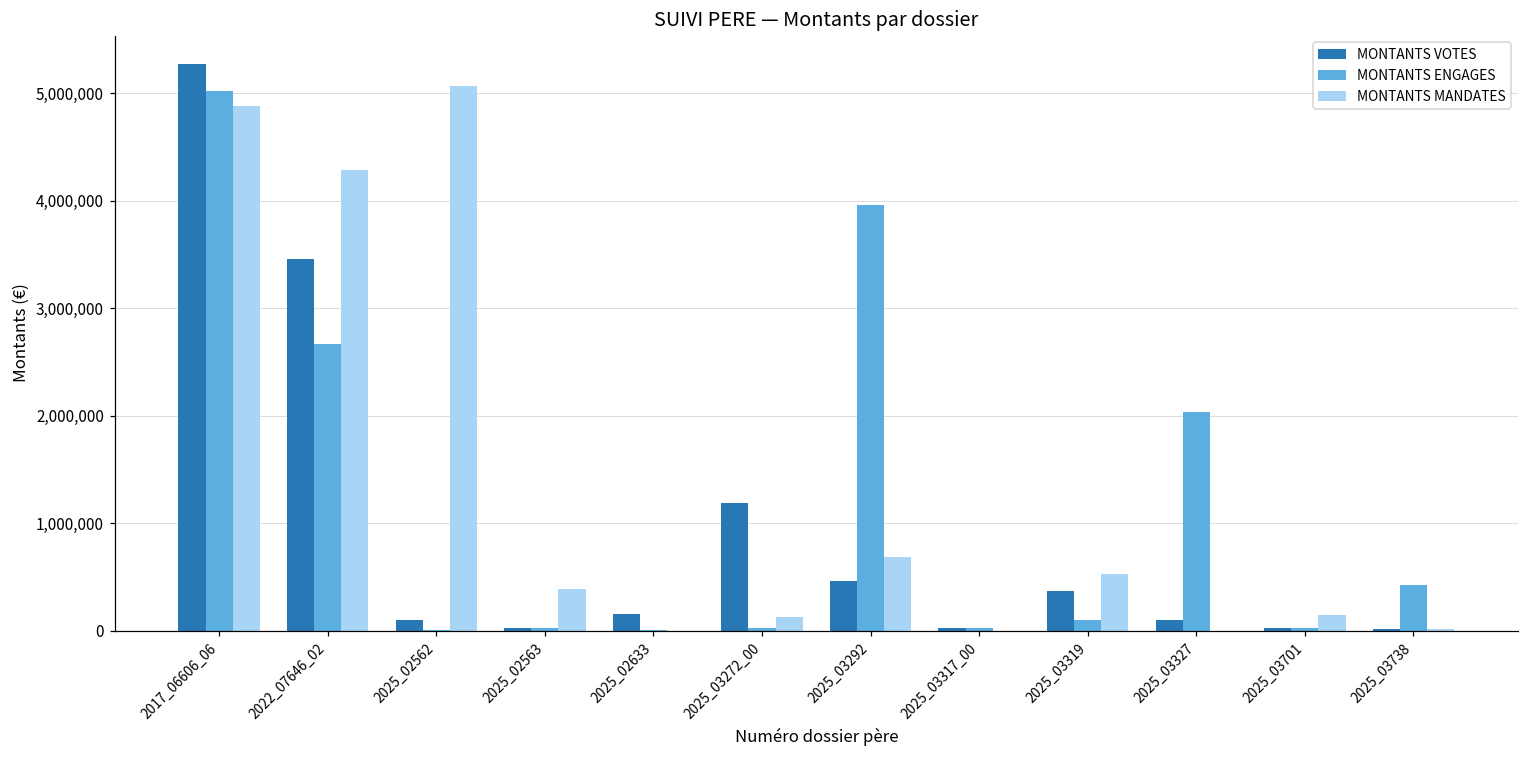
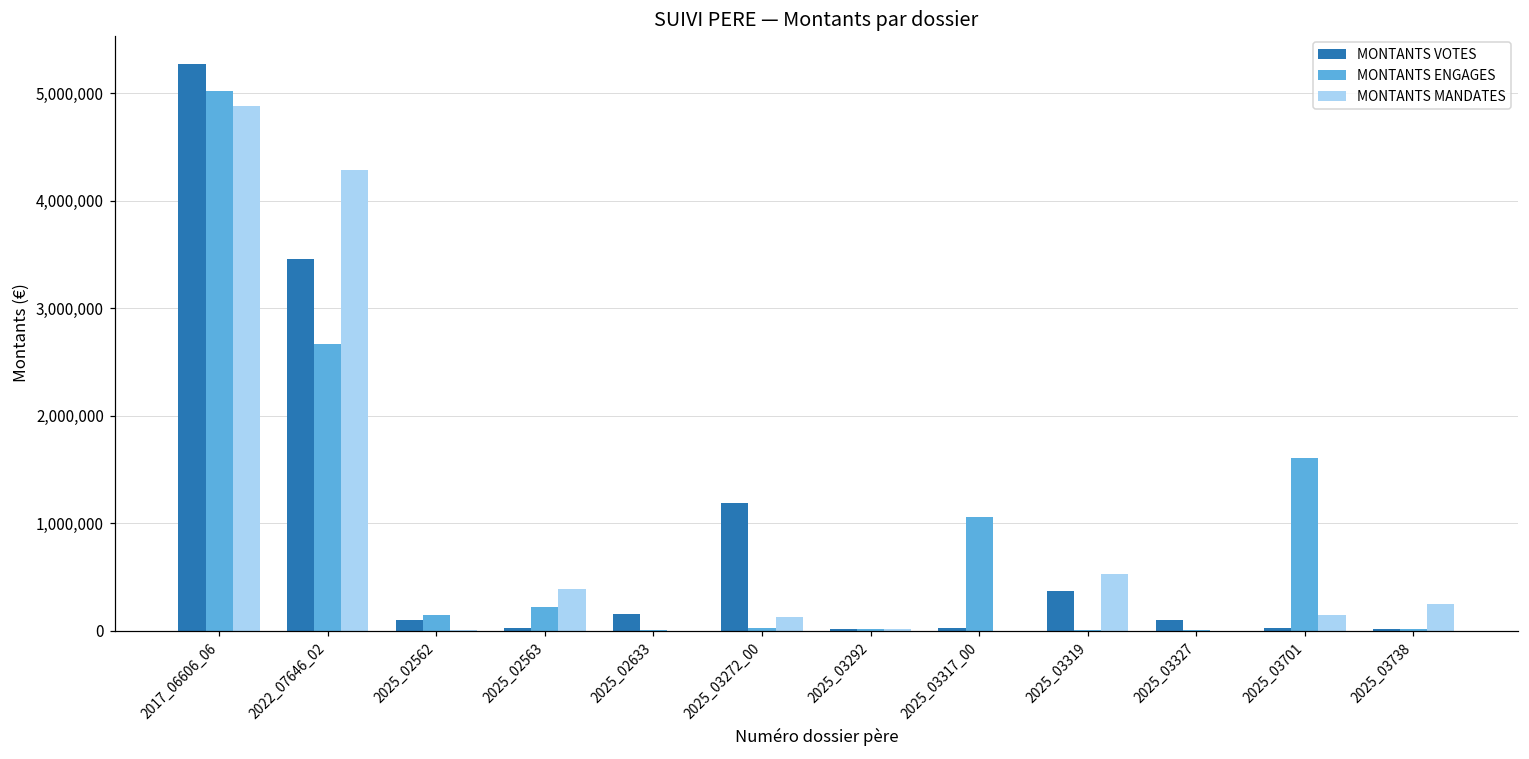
  {
    "MONTANTS VOTES": {
      "2017_06606_06": "5,300,000",
      "2022_07646_02": "3,500,000",
      "2025_02562": "100,000",
      "2025_02633": "100,000",
      "2025_03272_00": "1,200,000",
-     "2025_03292": "500,000",
+     "2025_03292": "0",
      "2025_03319": "400,000",
      "2025_03327": "100,000"
    },
    "MONTANTS ENGAGES": {
      "2017_06606_06": "5,000,000",
      "2022_07646_02": "2,700,000",
-     "2025_02562": "0",
-     "2025_02563": "0",
-     "2025_03292": "4,000,000",
-     "2025_03317_00": "0",
-     "2025_03319": "100,000",
-     "2025_03327": "2,000,000",
-     "2025_03701": "0",
-     "2025_03738": "400,000"
+     "2025_02562": "100,000",
+     "2025_02563": "200,000",
+     "2025_03292": "0",
+     "2025_03317_00": "1,100,000",
+     "2025_03319": "0",
+     "2025_03327": "0",
+     "2025_03701": "1,600,000",
+     "2025_03738": "0"
    },
    "MONTANTS MANDATES": {
      "2017_06606_06": "4,900,000",
      "2022_07646_02": "4,300,000",
-     "2025_02562": "5,100,000",
+     "2025_02562": "0",
      "2025_02563": "400,000",
      "2025_02633": "0",
      "2025_03272_00": "100,000",
-     "2025_03292": "700,000",
+     "2025_03292": "0",
      "2025_03317_00": "0",
      "2025_03319": "500,000",
      "2025_03327": "0",
      "2025_03701": "100,000",
-     "2025_03738": "0"
+     "2025_03738": "300,000"
    }
  }
